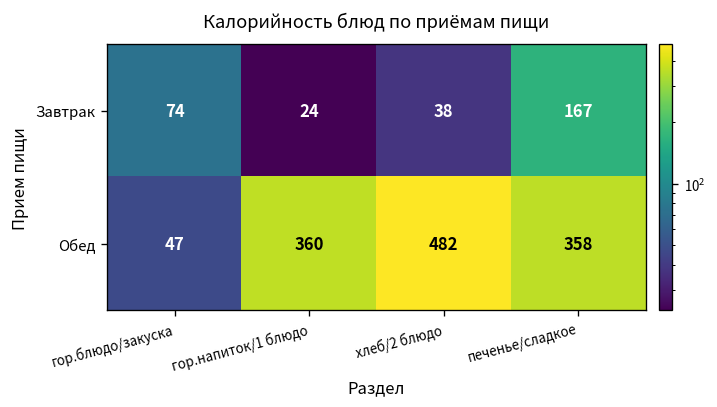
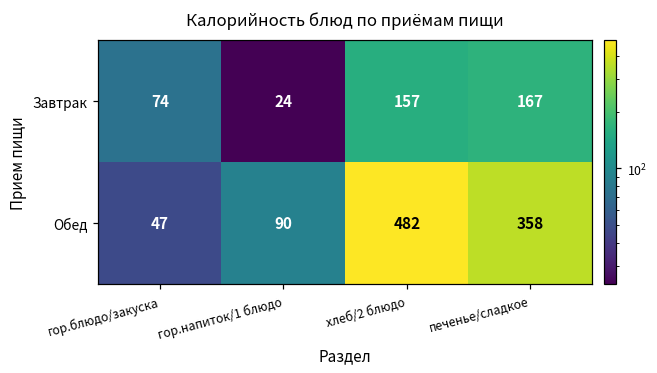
  {
    "Завтрак": {
      "гор.блюдо/закуска": 74,
      "гор.напиток/1 блюдо": 24,
-     "хлеб/2 блюдо": 38,
+     "хлеб/2 блюдо": 157,
      "печенье/сладкое": 167
    },
    "Обед": {
      "гор.блюдо/закуска": 47,
-     "гор.напиток/1 блюдо": 360,
+     "гор.напиток/1 блюдо": 90,
      "хлеб/2 блюдо": 482,
      "печенье/сладкое": 358
    }
  }
